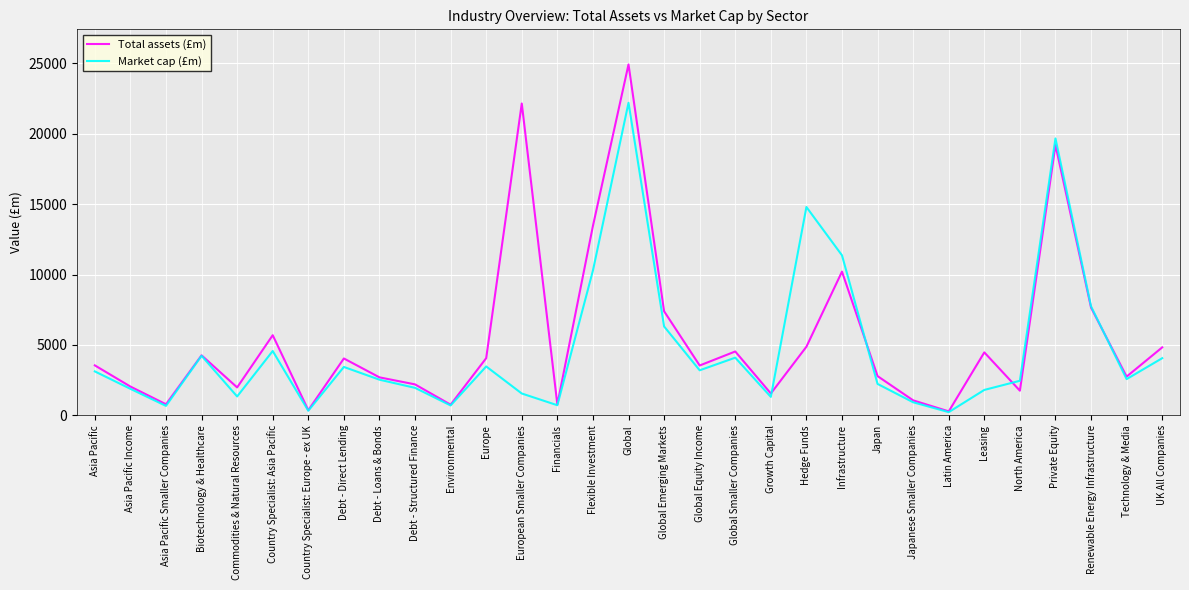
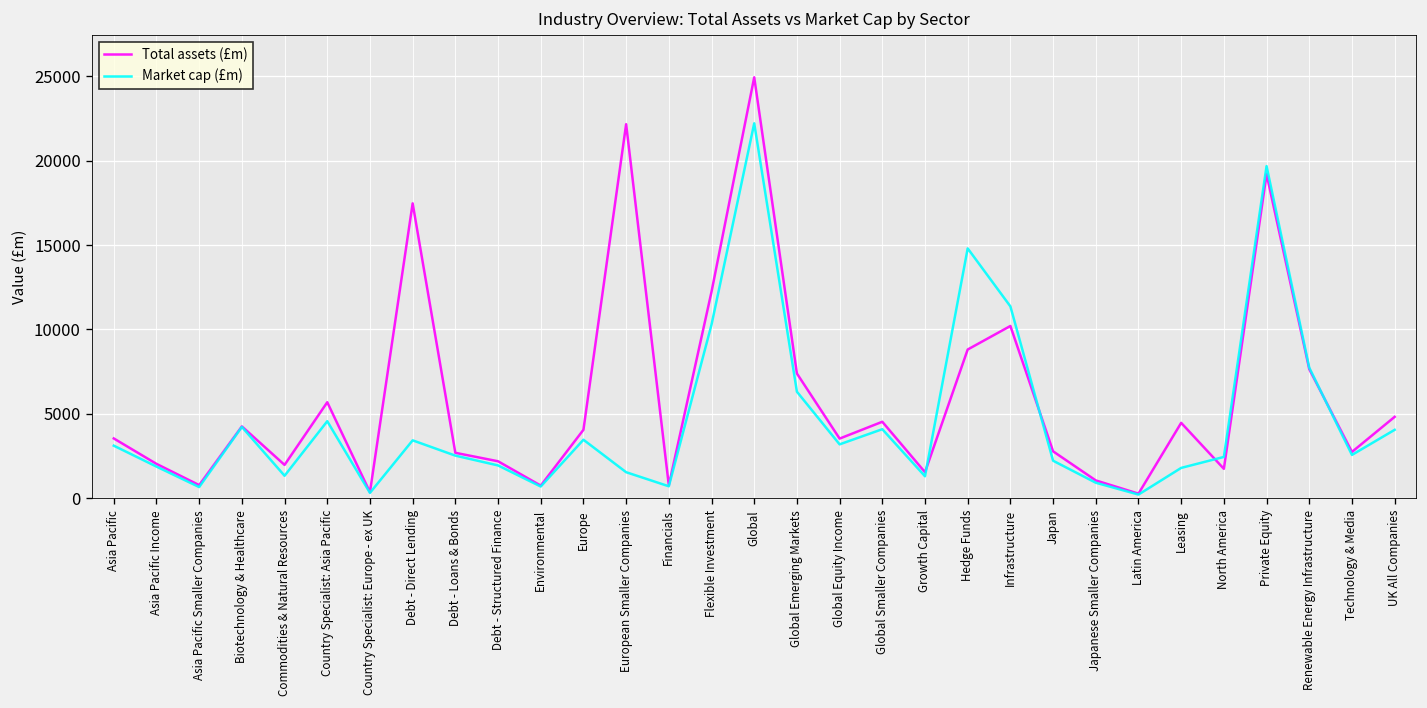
  {
    "Total assets (£m)": {
      "Asia Pacific": 3500,
      "Commodities & Natural Resources": 2000,
      "Country Specialist: Asia Pacific": 5700,
-     "Debt - Direct Lending": 4000,
+     "Debt - Direct Lending": 17500,
      "Debt - Structured Finance": 2200,
      "Europe": 4100,
      "European Smaller Companies": 22200,
-     "Flexible Investment": 13500,
+     "Flexible Investment": 12200,
      "Global": 24900,
      "Global Emerging Markets": 7400,
      "Global Equity Income": 3500,
      "Global Smaller Companies": 4500,
      "Growth Capital": 1500,
-     "Hedge Funds": 4900,
+     "Hedge Funds": 8800,
      "Infrastructure": 10200,
      "Japan": 2800,
      "Leasing": 4500,
      "North America": 1700,
      "Private Equity": 19200,
      "UK All Companies": 4800
    },
    "Market cap (£m)": {
      "Asia Pacific": 3100,
      "Commodities & Natural Resources": 1300,
      "Country Specialist: Asia Pacific": 4600,
      "Debt - Direct Lending": 3400,
      "Debt - Structured Finance": 1900,
      "Europe": 3500,
      "European Smaller Companies": 1500,
      "Flexible Investment": 10300,
      "Global": 22200,
      "Global Emerging Markets": 6300,
      "Global Equity Income": 3200,
      "Global Smaller Companies": 4100,
      "Growth Capital": 1300,
      "Hedge Funds": 14800,
      "Infrastructure": 11400,
      "Japan": 2200,
      "Leasing": 1800,
      "North America": 2500,
      "Private Equity": 19700,
      "UK All Companies": 4100
    }
  }
